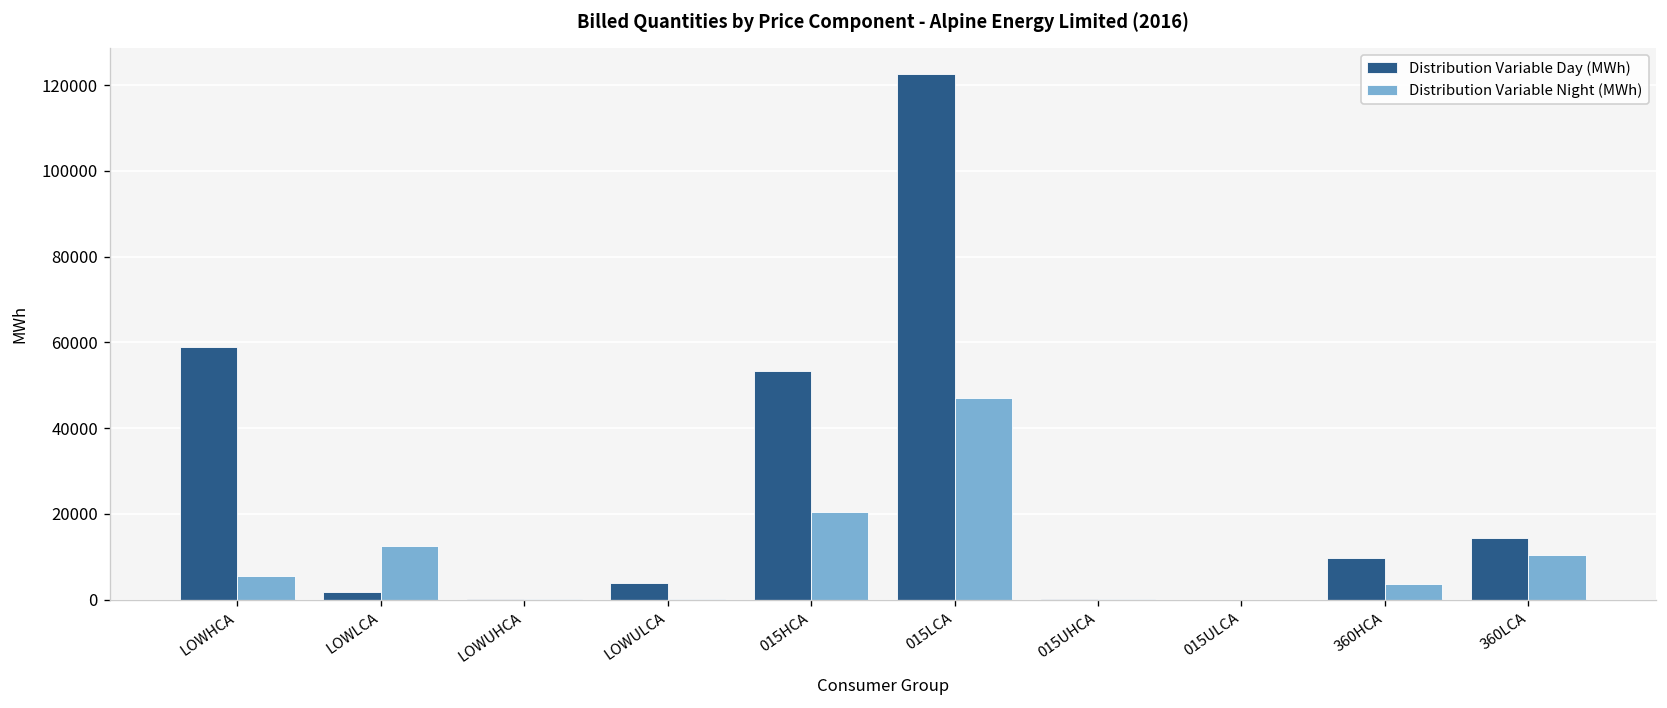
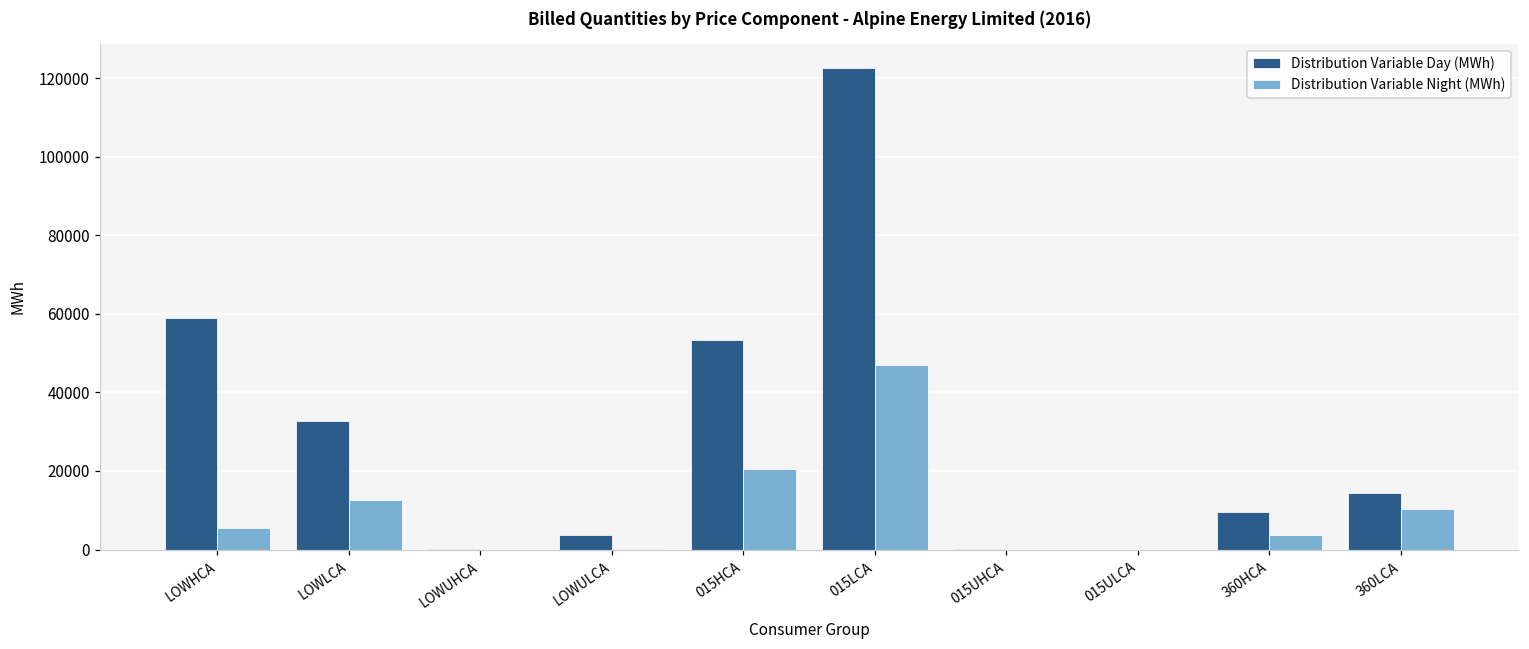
  {
    "Distribution Variable Day (MWh)": {
      "LOWHCA": 59000,
-     "LOWLCA": 2000,
+     "LOWLCA": 33000,
      "LOWULCA": 4000,
      "015HCA": 53000,
      "015LCA": 123000,
      "360HCA": 10000,
      "360LCA": 14000
    },
    "Distribution Variable Night (MWh)": {
      "LOWHCA": 5000,
      "LOWLCA": 13000,
      "015HCA": 20000,
      "015LCA": 47000,
      "360HCA": 4000,
      "360LCA": 10000
    }
  }
